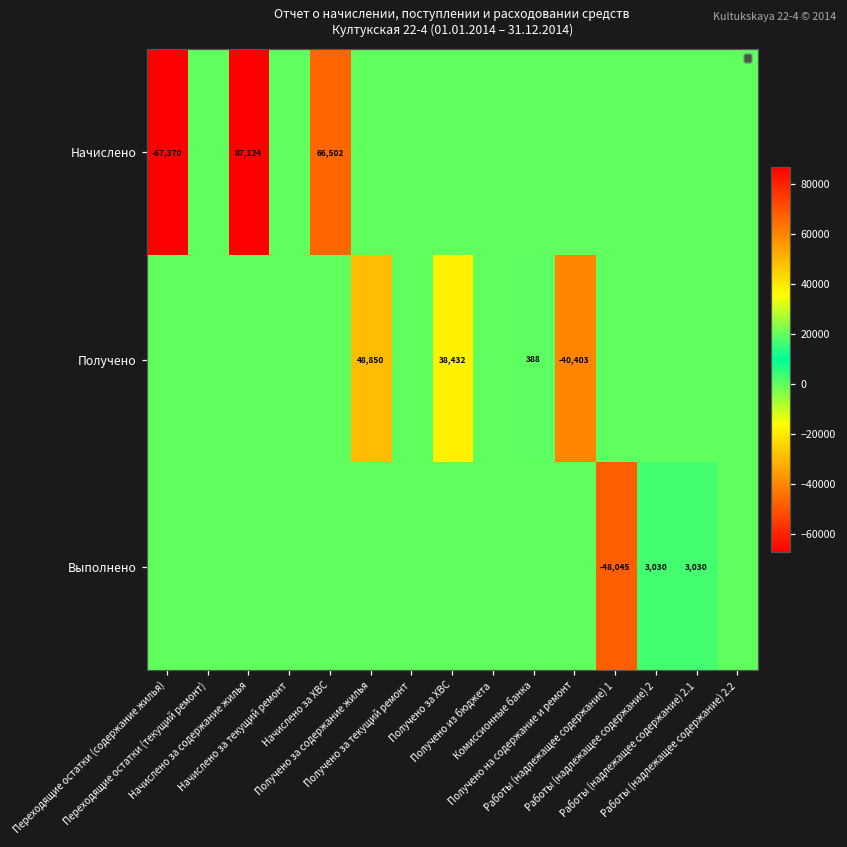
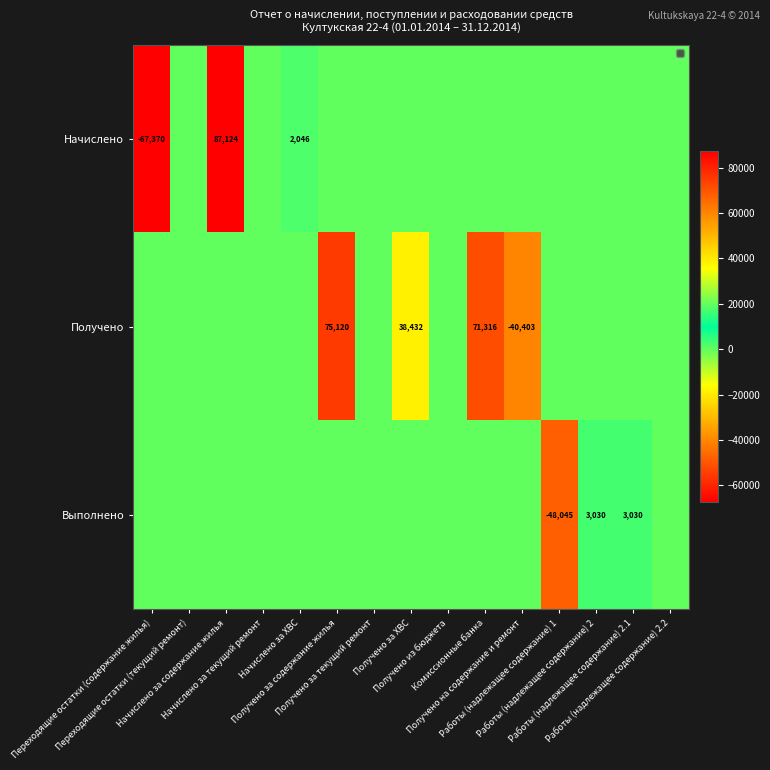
  {
    "Начислено": {
      "Переходящие остатки (содержание жилья)": "-67,370",
      "Начислено за содержание жилья": "87,124",
-     "Начислено за ХВС": "66,502"
+     "Начислено за ХВС": "2,046"
    },
    "Получено": {
-     "Получено за содержание жилья": "48,850",
+     "Получено за содержание жилья": "75,120",
      "Получено за ХВС": "38,432",
-     "Комиссионные банка": "388",
+     "Комиссионные банка": "71,316",
      "Получено на содержание и ремонт": "-40,403"
    },
    "Выполнено": {
      "Работы (надлежащее содержание) 1": "-48,045",
      "Работы (надлежащее содержание) 2": "3,030",
      "Работы (надлежащее содержание) 2.1": "3,030"
    }
  }
